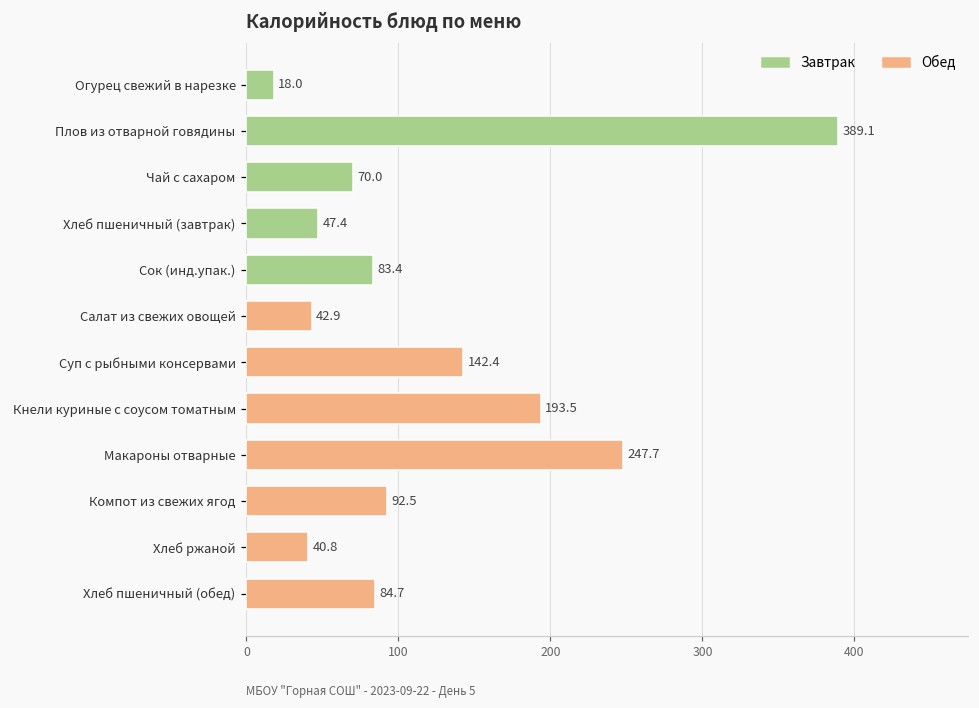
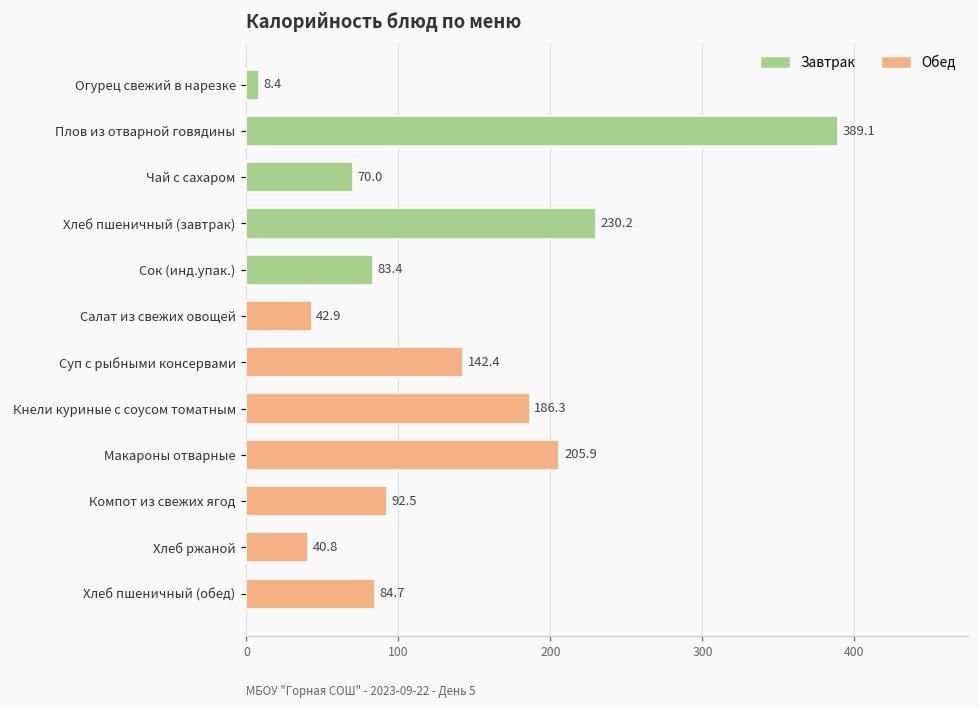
  {
-   "Огурец свежий в нарезке": 18.0,
+   "Огурец свежий в нарезке": 8.4,
    "Плов из отварной говядины": 389.1,
    "Чай с сахаром": 70.0,
-   "Хлеб пшеничный (завтрак)": 47.4,
+   "Хлеб пшеничный (завтрак)": 230.2,
    "Сок (инд.упак.)": 83.4,
    "Салат из свежих овощей": 42.9,
    "Суп с рыбными консервами": 142.4,
-   "Кнели куриные с соусом томатным": 193.5,
-   "Макароны отварные": 247.7,
+   "Кнели куриные с соусом томатным": 186.3,
+   "Макароны отварные": 205.9,
    "Компот из свежих ягод": 92.5,
    "Хлеб ржаной": 40.8,
    "Хлеб пшеничный (обед)": 84.7
  }
